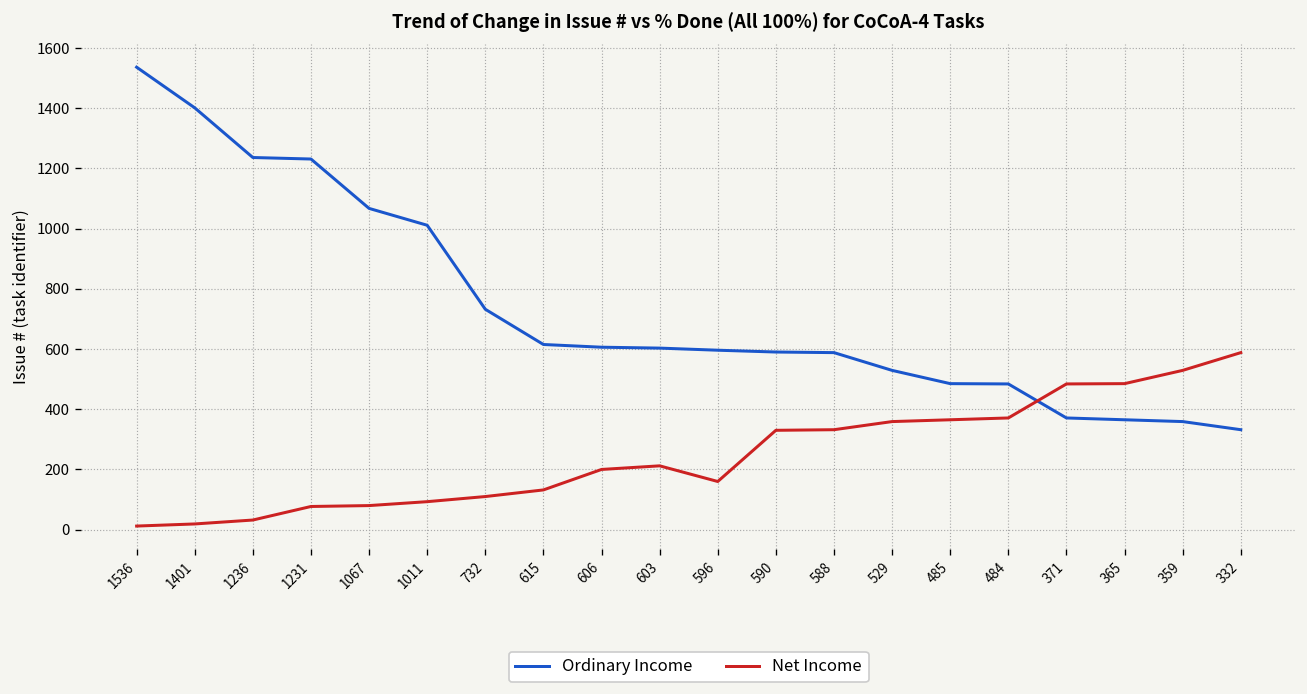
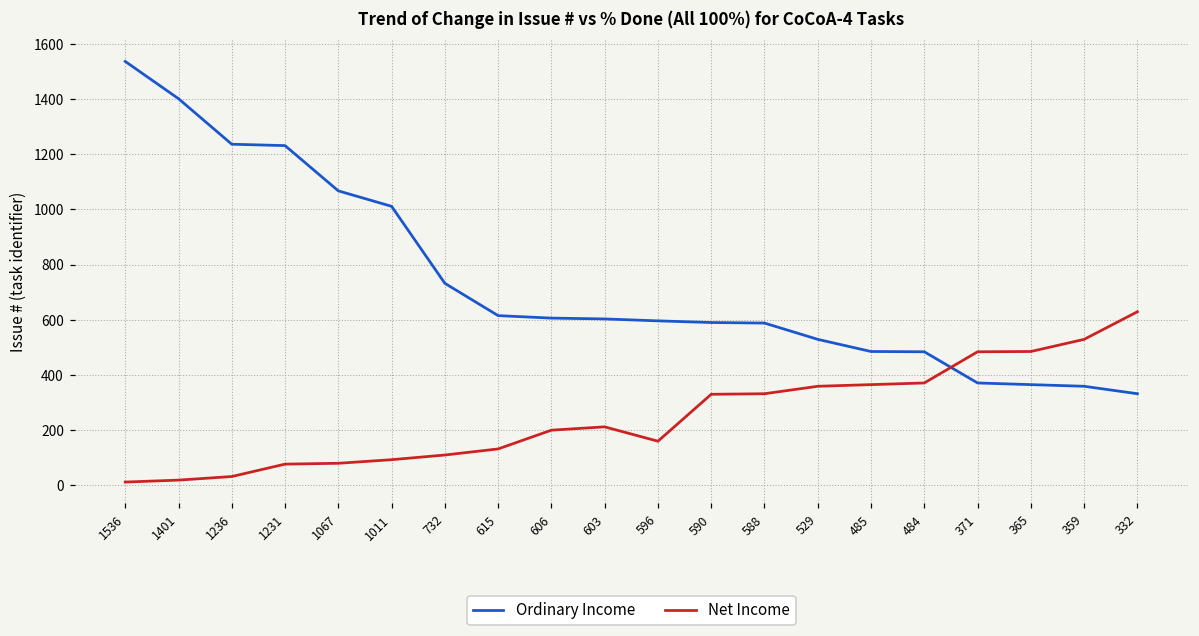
  {
    "Ordinary Income": {
      "1536": 1540,
      "1401": 1400,
      "1236": 1240,
      "1231": 1230,
      "1067": 1070,
      "1011": 1010,
      "732": 730,
      "615": 620,
      "606": 610,
      "603": 600,
      "596": 600,
      "590": 590,
      "588": 590,
      "529": 530,
      "485": 490,
      "484": 480,
      "371": 370,
      "365": 370,
      "359": 360,
      "332": 330
    },
    "Net Income": {
      "1536": 10,
      "1401": 20,
      "1236": 30,
      "1231": 80,
      "1067": 80,
      "1011": 90,
      "732": 110,
      "615": 130,
      "606": 200,
      "603": 210,
      "596": 160,
      "590": 330,
      "588": 330,
      "529": 360,
      "485": 370,
      "484": 370,
      "371": 480,
      "365": 490,
      "359": 530,
-     "332": 590
+     "332": 630
    }
  }
